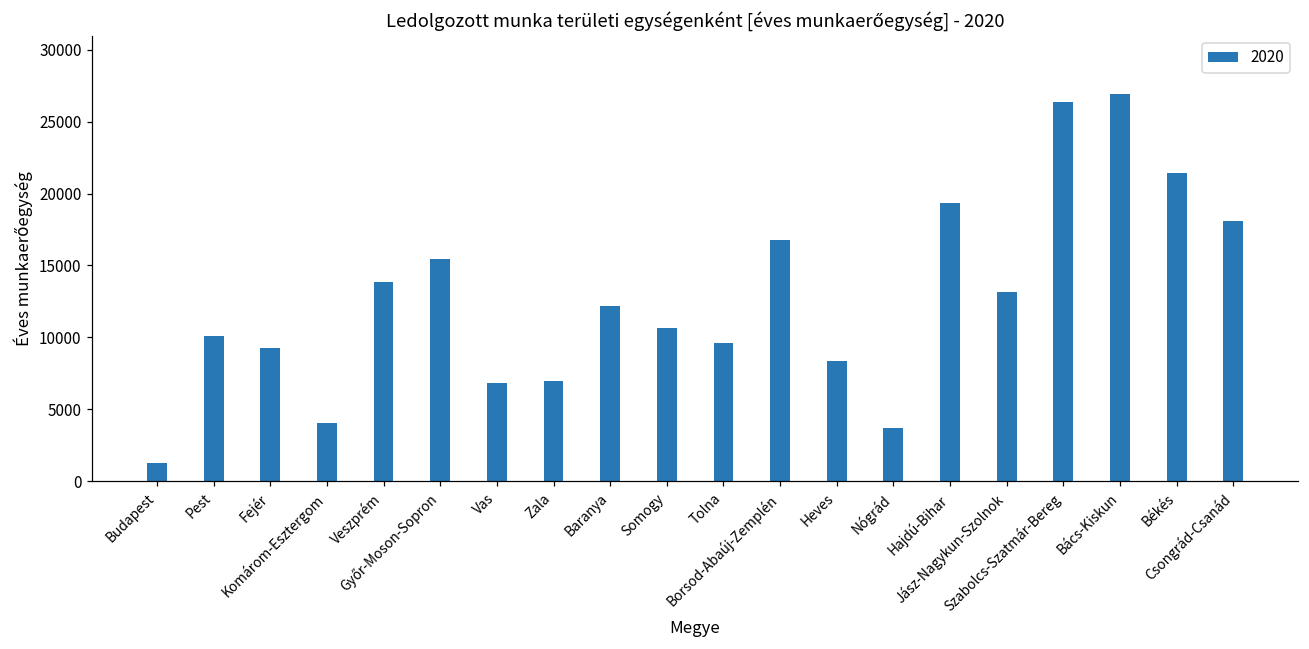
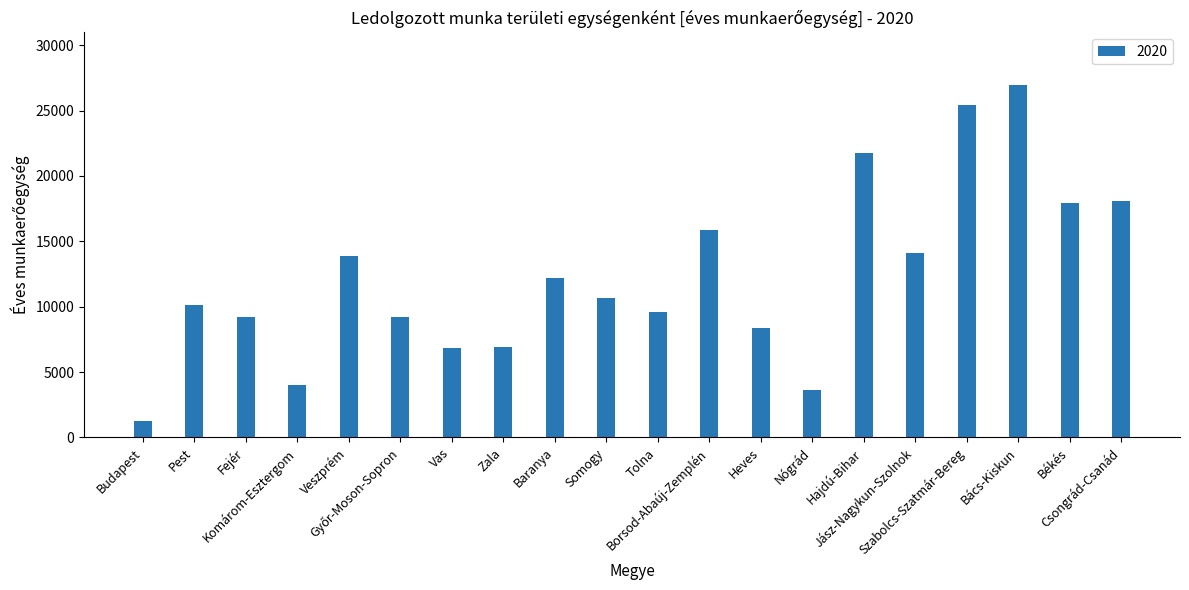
  {
    "Budapest": 1300,
    "Pest": 10100,
    "Fejér": 9200,
    "Komárom-Esztergom": 4000,
    "Veszprém": 13900,
-   "Győr-Moson-Sopron": 15400,
+   "Győr-Moson-Sopron": 9200,
    "Vas": 6800,
    "Zala": 6900,
    "Baranya": 12200,
    "Somogy": 10600,
    "Tolna": 9600,
-   "Borsod-Abaúj-Zemplén": 16800,
+   "Borsod-Abaúj-Zemplén": 15900,
    "Heves": 8400,
    "Nógrád": 3700,
-   "Hajdú-Bihar": 19300,
-   "Jász-Nagykun-Szolnok": 13100,
-   "Szabolcs-Szatmár-Bereg": 26400,
+   "Hajdú-Bihar": 21800,
+   "Jász-Nagykun-Szolnok": 14100,
+   "Szabolcs-Szatmár-Bereg": 25400,
    "Bács-Kiskun": 26900,
-   "Békés": 21400,
+   "Békés": 18000,
    "Csongrád-Csanád": 18100
  }
